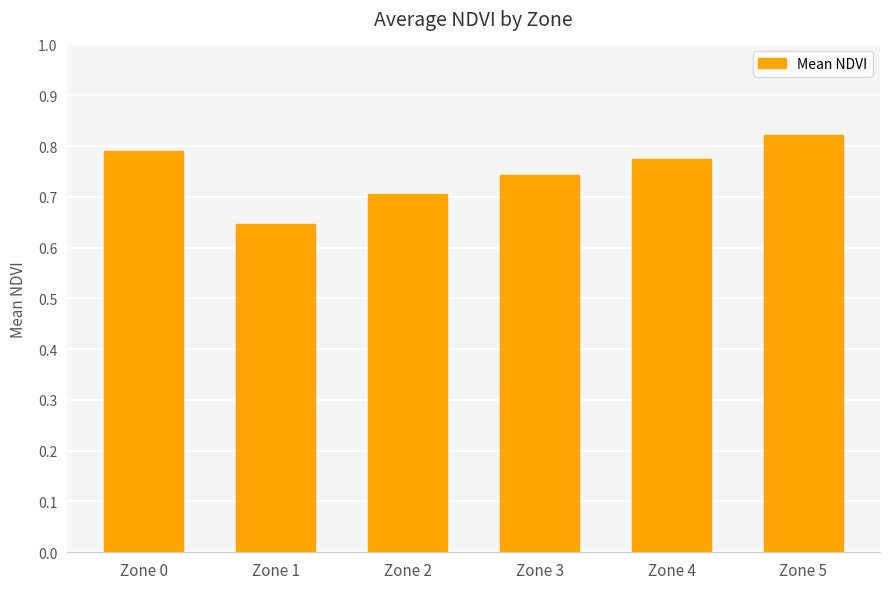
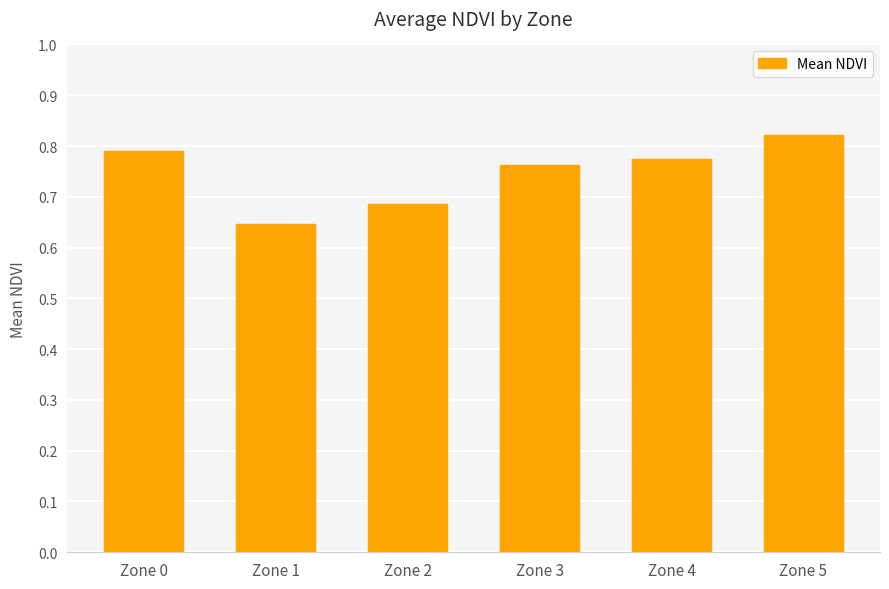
  {
    "Zone 0": 0.79,
    "Zone 1": 0.65,
-   "Zone 2": 0.71,
-   "Zone 3": 0.74,
+   "Zone 2": 0.69,
+   "Zone 3": 0.76,
    "Zone 4": 0.77,
    "Zone 5": 0.82
  }
